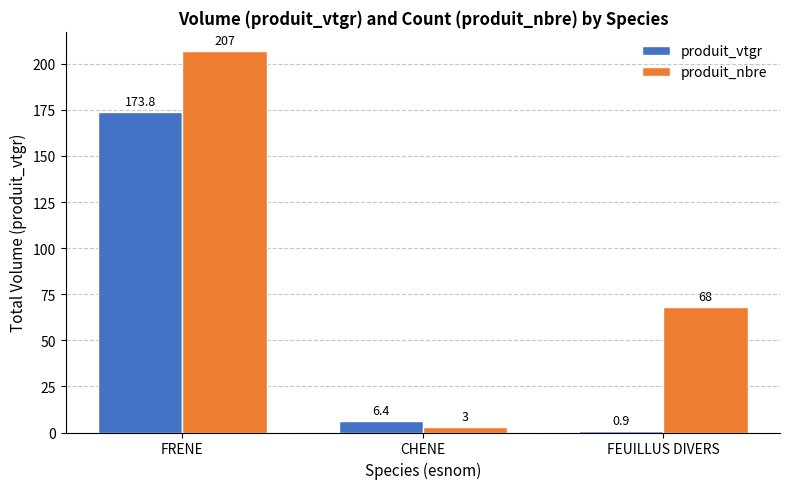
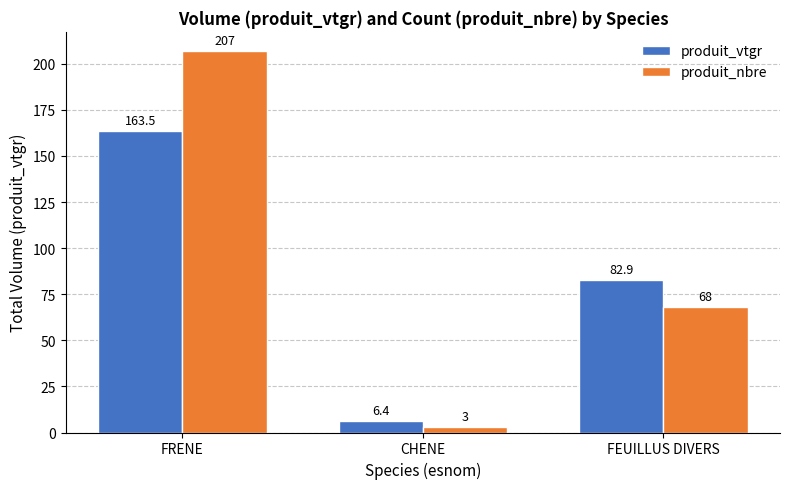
  {
    "produit_vtgr": {
-     "FRENE": 173.8,
+     "FRENE": 163.5,
      "CHENE": 6.4,
-     "FEUILLUS DIVERS": 0.9
+     "FEUILLUS DIVERS": 82.9
    },
    "produit_nbre": {
      "FRENE": 207,
      "CHENE": 3,
      "FEUILLUS DIVERS": 68
    }
  }
